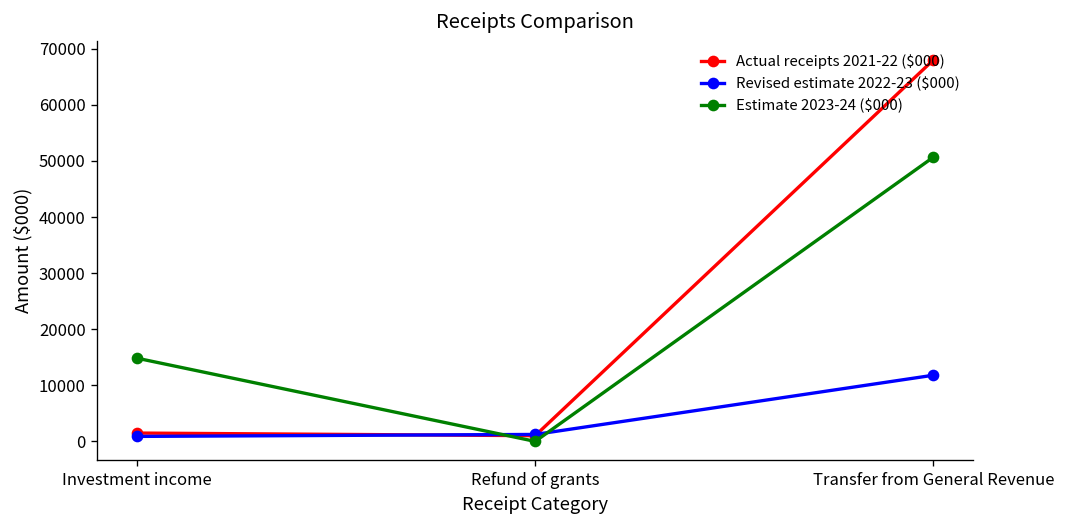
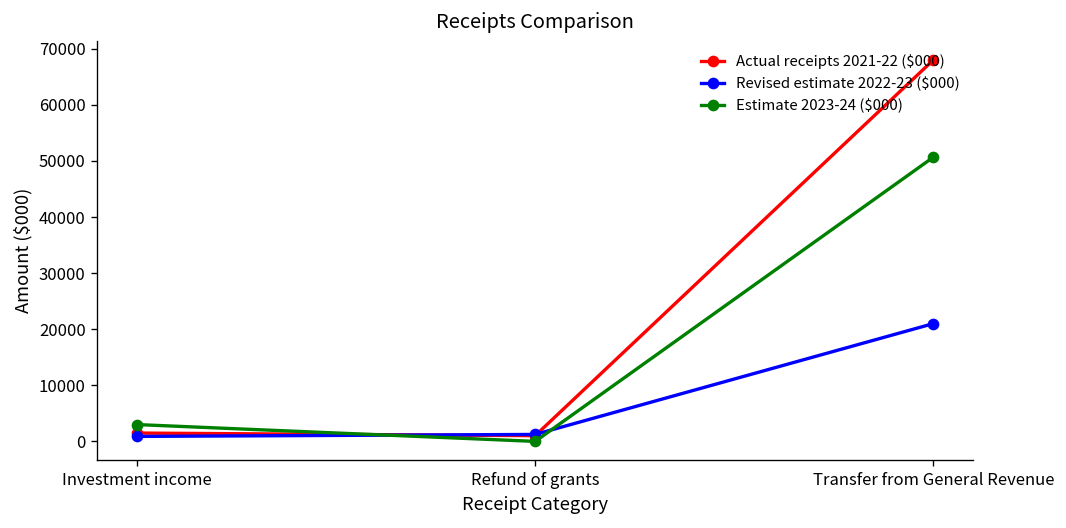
  {
    "Actual receipts 2021-22 ($000)": {
      "Investment income": 1000,
      "Transfer from General Revenue": 68000
    },
    "Revised estimate 2022-23 ($000)": {
      "Investment income": 1000,
-     "Transfer from General Revenue": 12000
+     "Transfer from General Revenue": 21000
    },
    "Estimate 2023-24 ($000)": {
-     "Investment income": 15000,
+     "Investment income": 3000,
      "Refund of grants": 0,
      "Transfer from General Revenue": 51000
    }
  }
